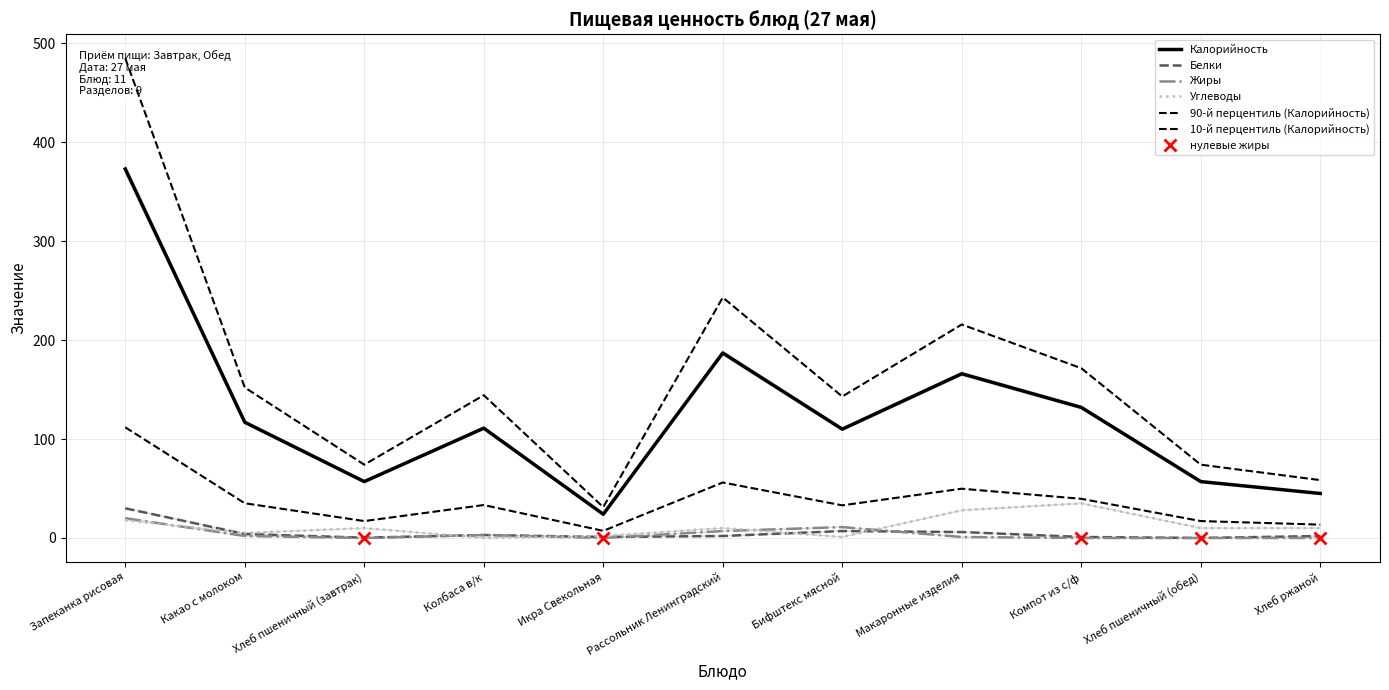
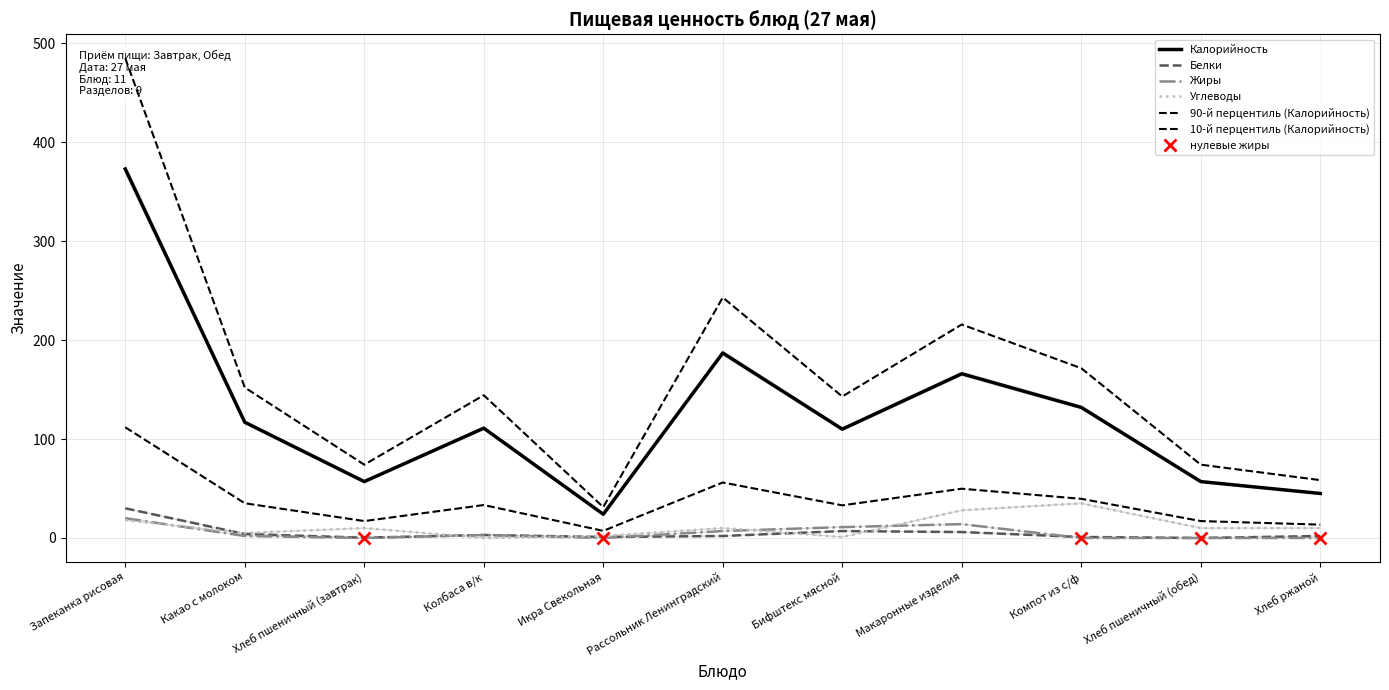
  {
    "Жиры": {
      "Рассольник Ленинградский": 10,
      "Бифштекс мясной": 10,
-     "Макаронные изделия": 0
+     "Макаронные изделия": 10
    }
  }
